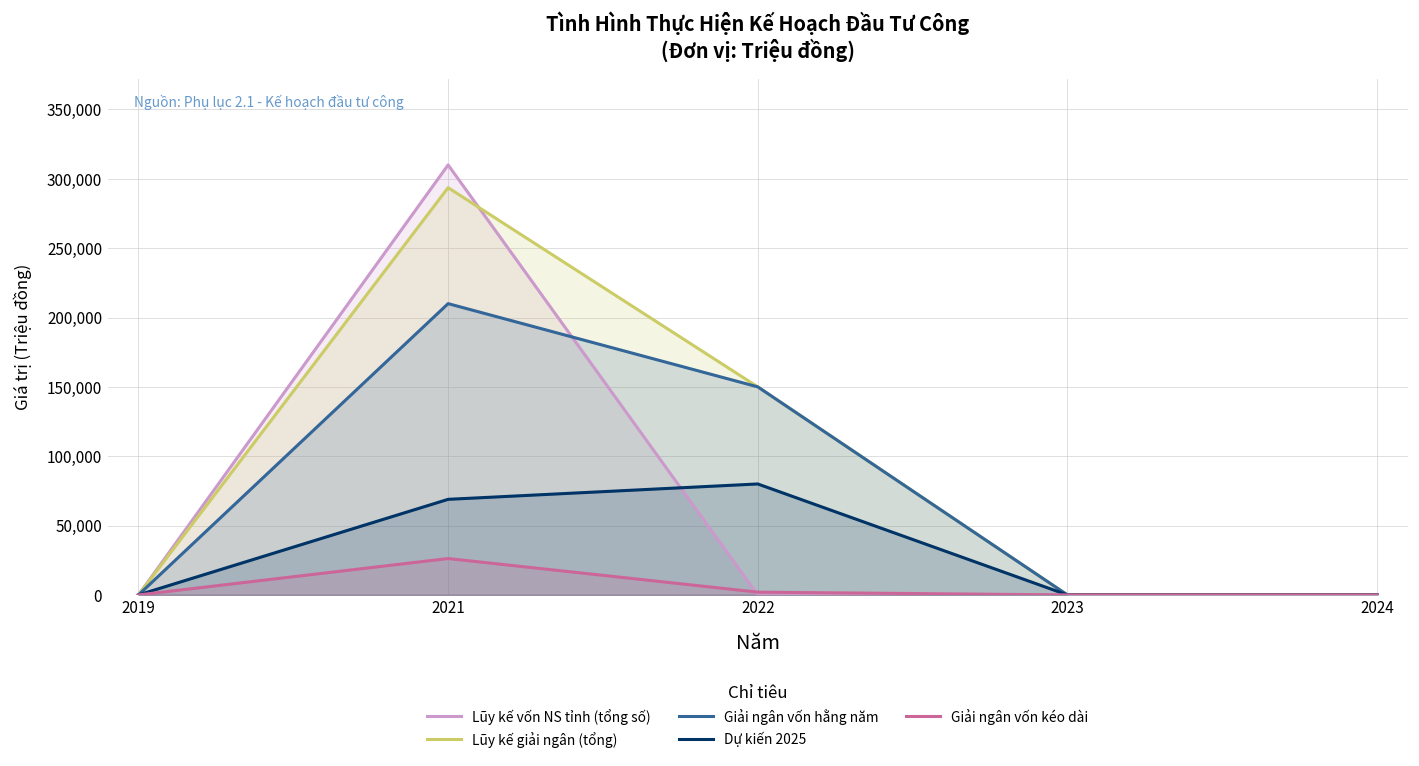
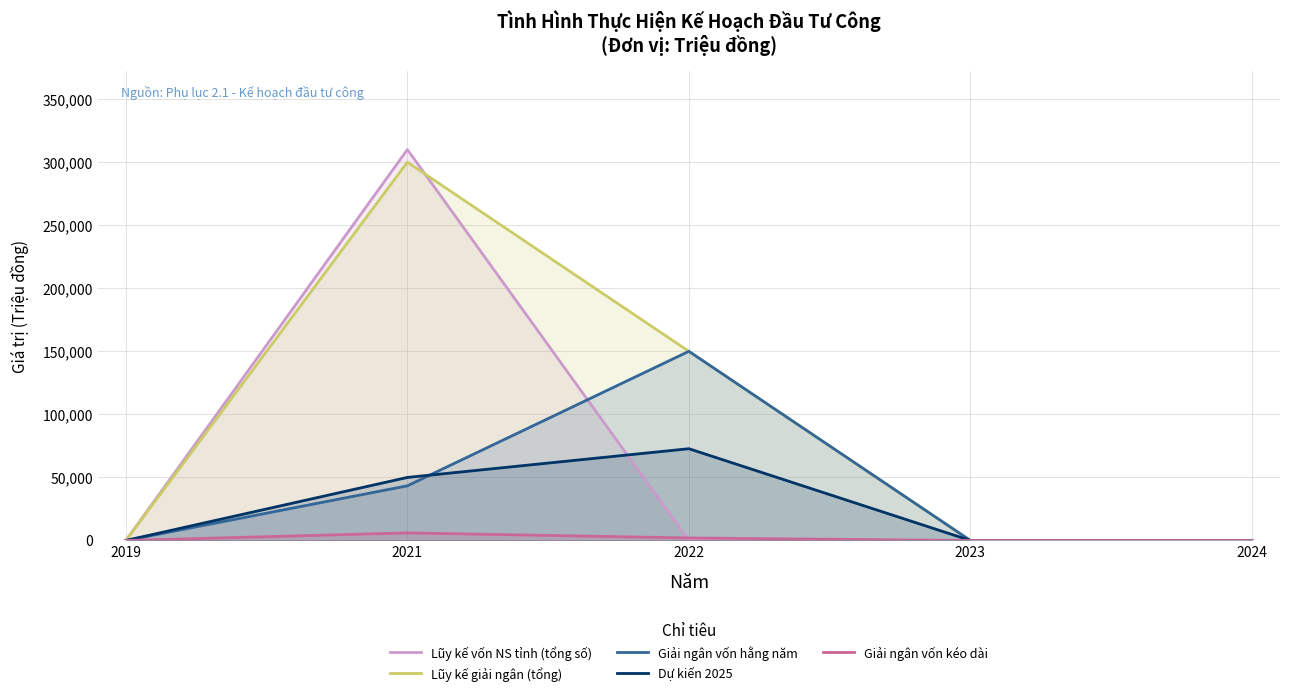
  {
    "Lũy kế vốn NS tỉnh (tổng số)": {
      "2021": "310,000"
    },
    "Lũy kế giải ngân (tổng)": {
-     "2021": "294,000"
+     "2021": "300,000"
    },
    "Giải ngân vốn hằng năm": {
-     "2021": "210,000"
+     "2021": "43,000"
    },
    "Dự kiến 2025": {
-     "2021": "69,000",
-     "2022": "80,000"
+     "2021": "50,000",
+     "2022": "73,000"
    },
    "Giải ngân vốn kéo dài": {
-     "2021": "26,000"
+     "2021": "6,000"
    }
  }
